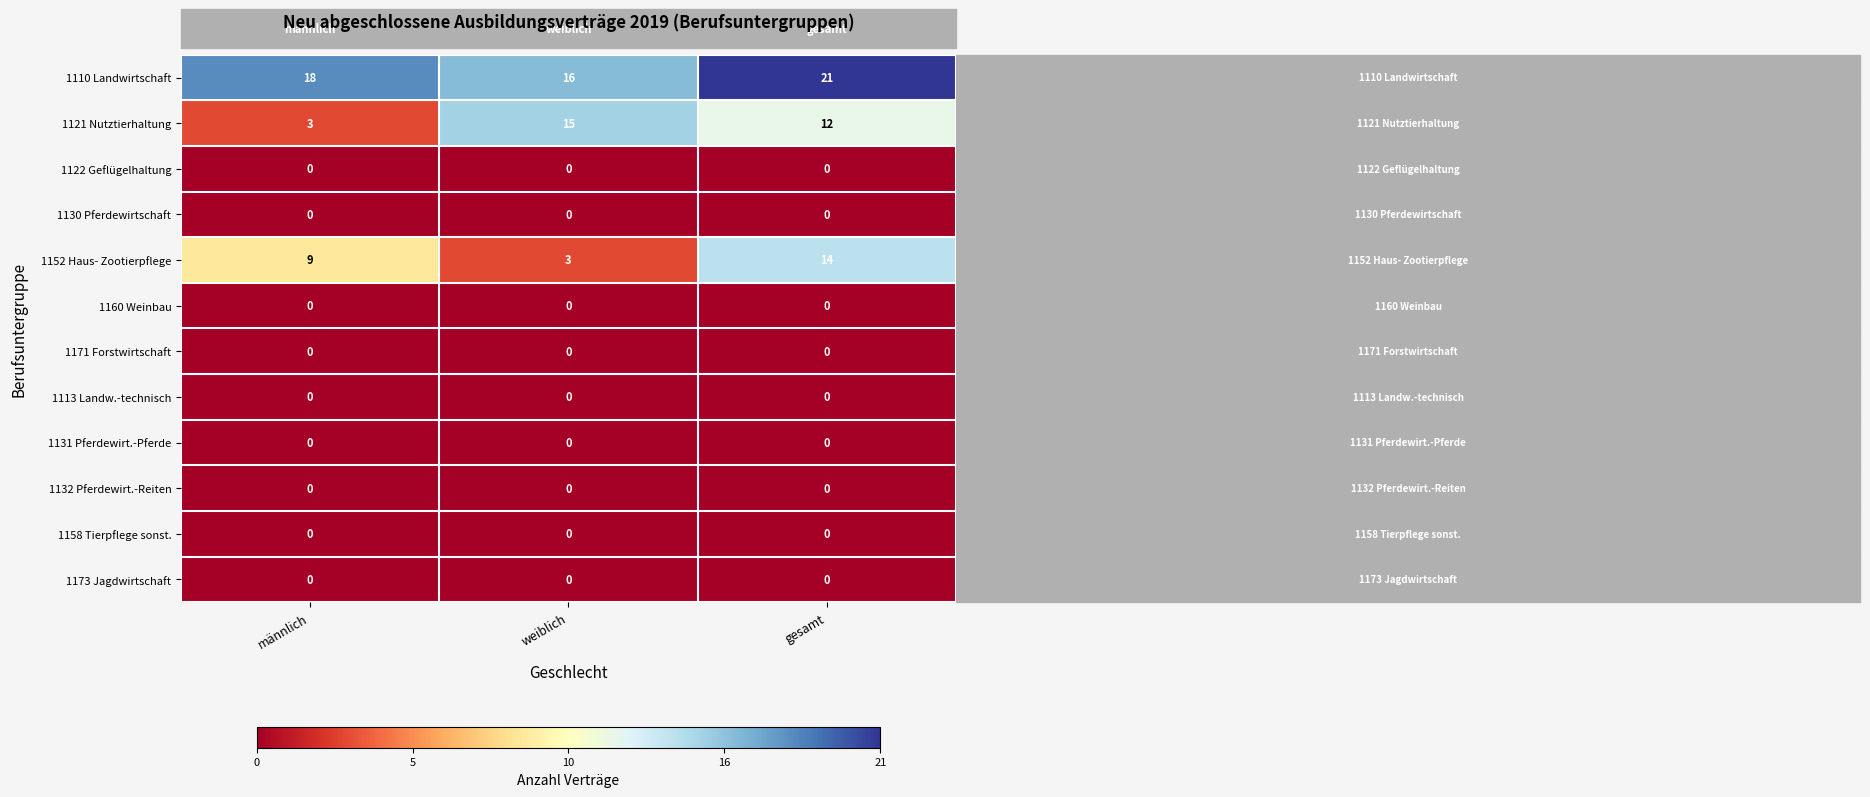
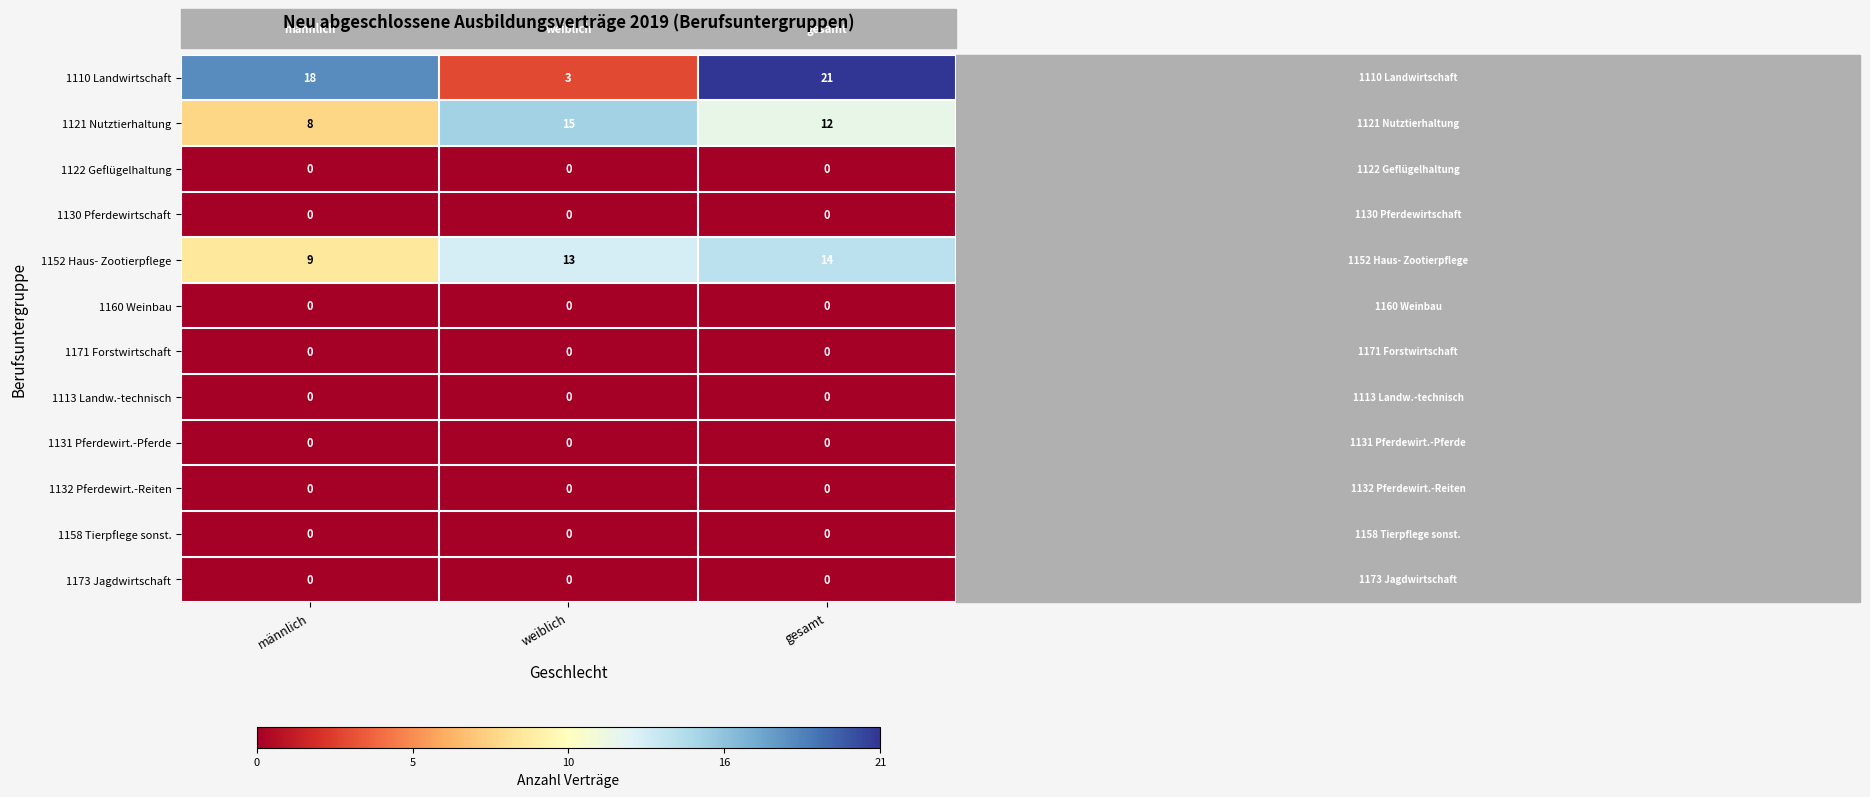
  {
    "1110 Landwirtschaft": {
      "männlich": 18,
-     "weiblich": 16,
+     "weiblich": 3,
      "gesamt": 21
    },
    "1121 Nutztierhaltung": {
-     "männlich": 3,
+     "männlich": 8,
      "weiblich": 15,
      "gesamt": 12
    },
    "1122 Geflügelhaltung": {
      "männlich": 0,
      "weiblich": 0,
      "gesamt": 0
    },
    "1130 Pferdewirtschaft": {
      "männlich": 0,
      "weiblich": 0,
      "gesamt": 0
    },
    "1152 Haus- Zootierpflege": {
      "männlich": 9,
-     "weiblich": 3,
+     "weiblich": 13,
      "gesamt": 14
    },
    "1160 Weinbau": {
      "männlich": 0,
      "weiblich": 0,
      "gesamt": 0
    },
    "1171 Forstwirtschaft": {
      "männlich": 0,
      "weiblich": 0,
      "gesamt": 0
    },
    "1113 Landw.-technisch": {
      "männlich": 0,
      "weiblich": 0,
      "gesamt": 0
    },
    "1131 Pferdewirt.-Pferde": {
      "männlich": 0,
      "weiblich": 0,
      "gesamt": 0
    },
    "1132 Pferdewirt.-Reiten": {
      "männlich": 0,
      "weiblich": 0,
      "gesamt": 0
    },
    "1158 Tierpflege sonst.": {
      "männlich": 0,
      "weiblich": 0,
      "gesamt": 0
    },
    "1173 Jagdwirtschaft": {
      "männlich": 0,
      "weiblich": 0,
      "gesamt": 0
    }
  }
